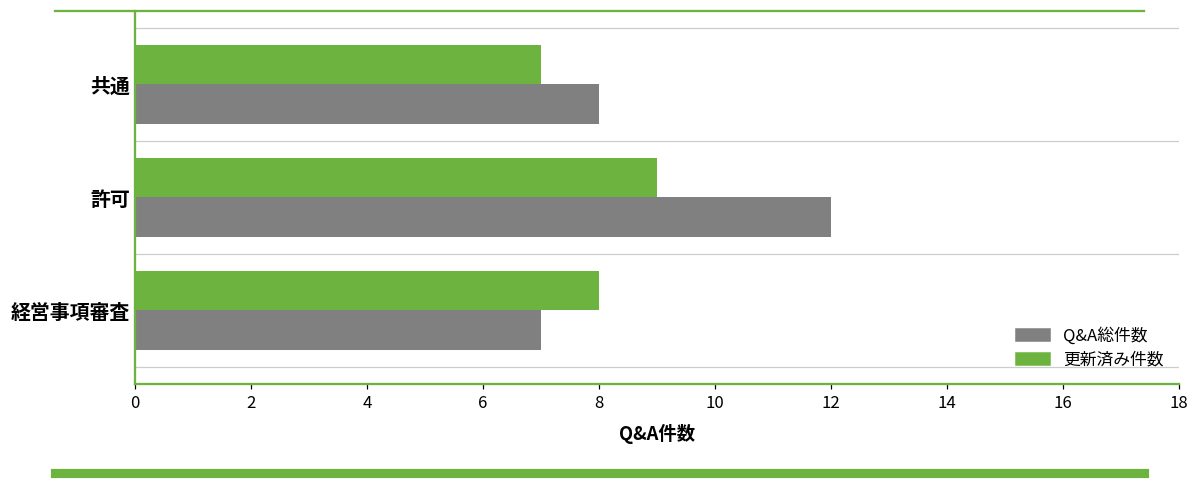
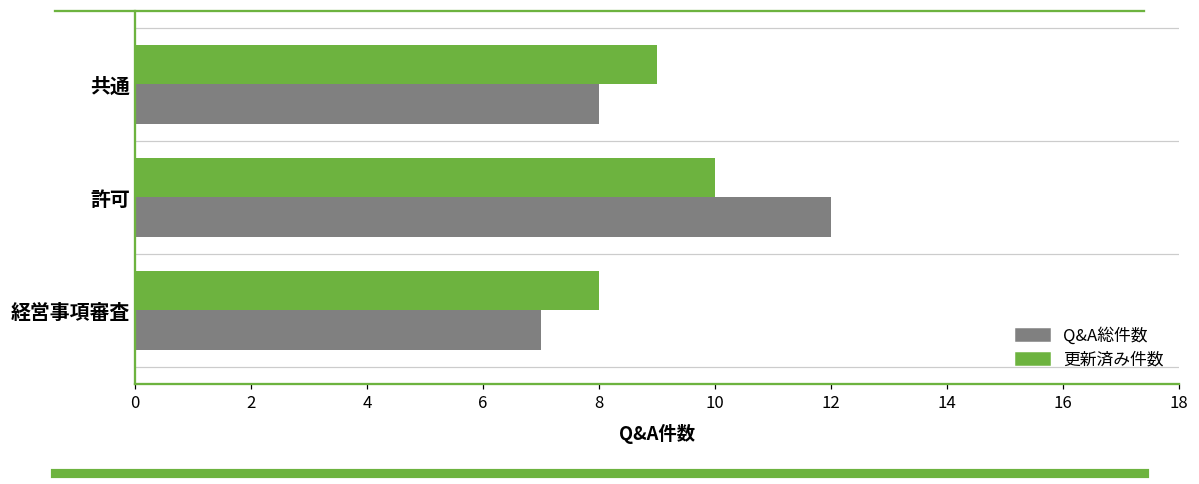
  {
    "Q&A総件数": {
      "共通": 8,
      "許可": 12,
      "経営事項審査": 7
    },
    "更新済み件数": {
-     "共通": 7,
-     "許可": 9,
+     "共通": 9,
+     "許可": 10,
      "経営事項審査": 8
    }
  }
